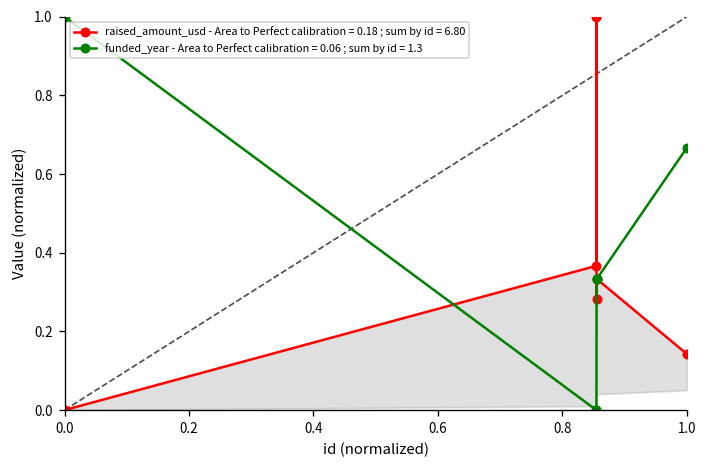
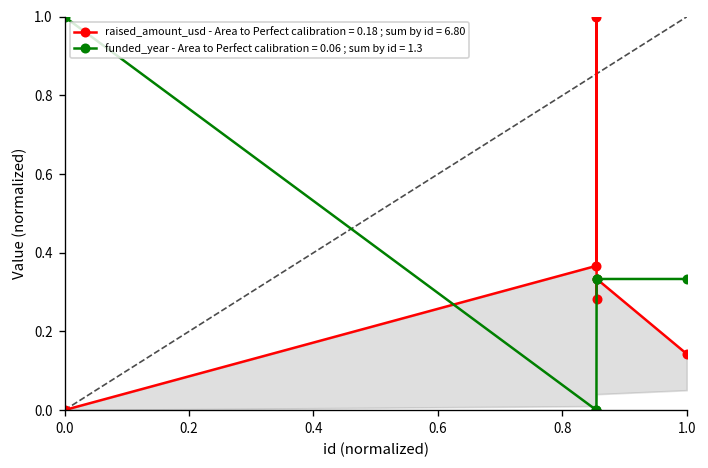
  {
    "raised_amount_usd - Area to Perfect calibration = 0.18 ; sum by id = 6.80": {
      "1.0": 0.14
    },
    "funded_year - Area to Perfect calibration = 0.06 ; sum by id = 1.3": {
      "0.0": 1.00,
-     "1.0": 0.67
+     "1.0": 0.33
    }
  }
